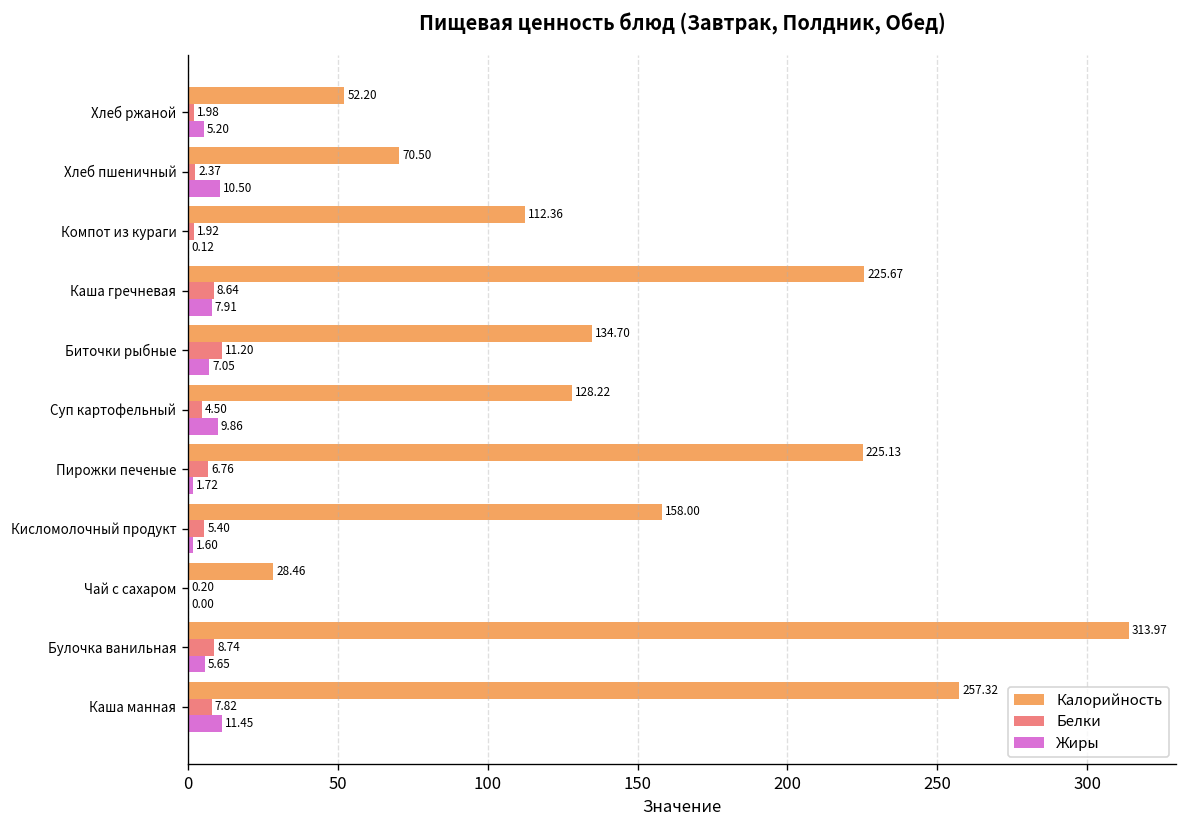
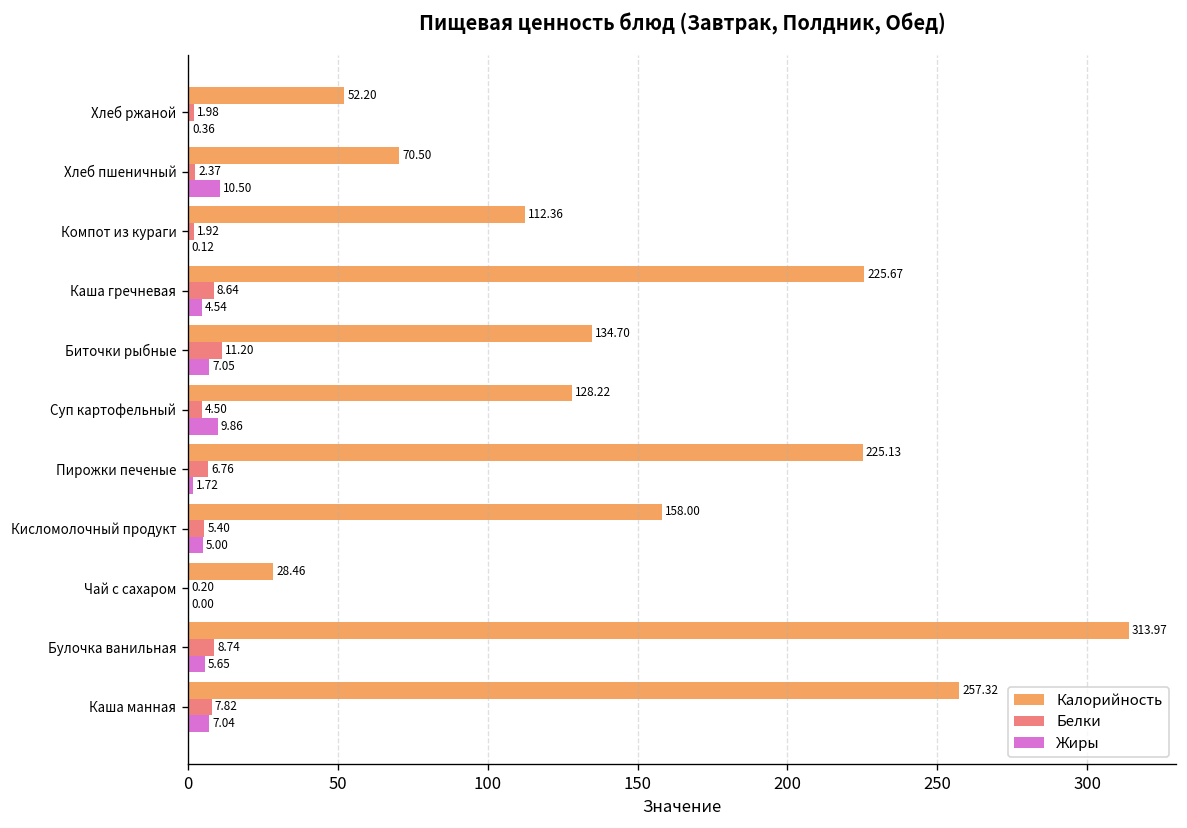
  {
    "Жиры": {
-     "Хлеб ржаной": 5.20,
+     "Хлеб ржаной": 0.36,
      "Хлеб пшеничный": 10.50,
      "Компот из кураги": 0.12,
-     "Каша гречневая": 7.91,
+     "Каша гречневая": 4.54,
      "Биточки рыбные": 7.05,
      "Суп картофельный": 9.86,
      "Пирожки печеные": 1.72,
-     "Кисломолочный продукт": 1.60,
+     "Кисломолочный продукт": 5.00,
      "Чай с сахаром": 0.00,
      "Булочка ванильная": 5.65,
-     "Каша манная": 11.45
+     "Каша манная": 7.04
    }
  }
